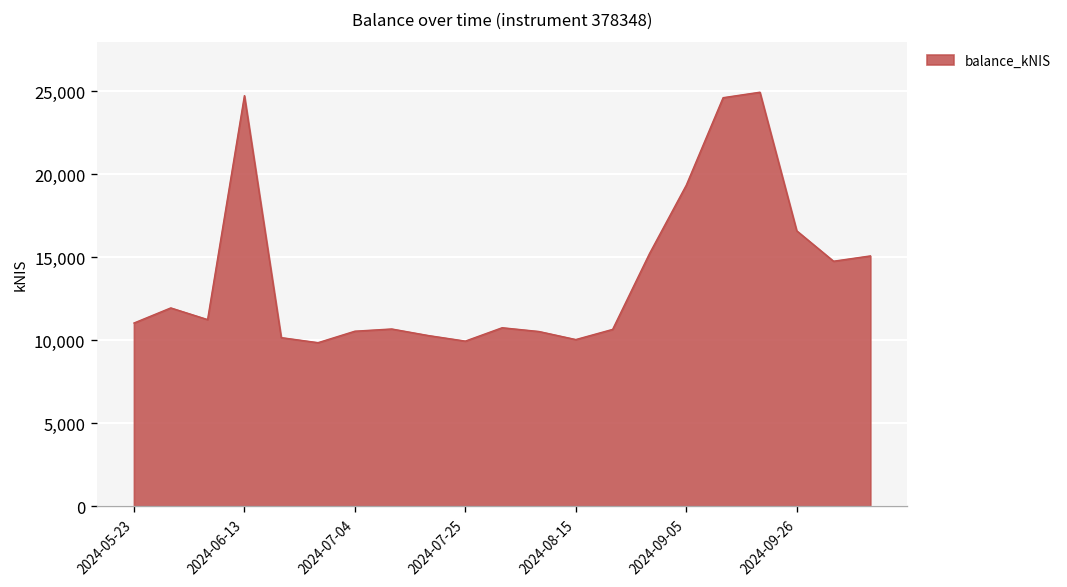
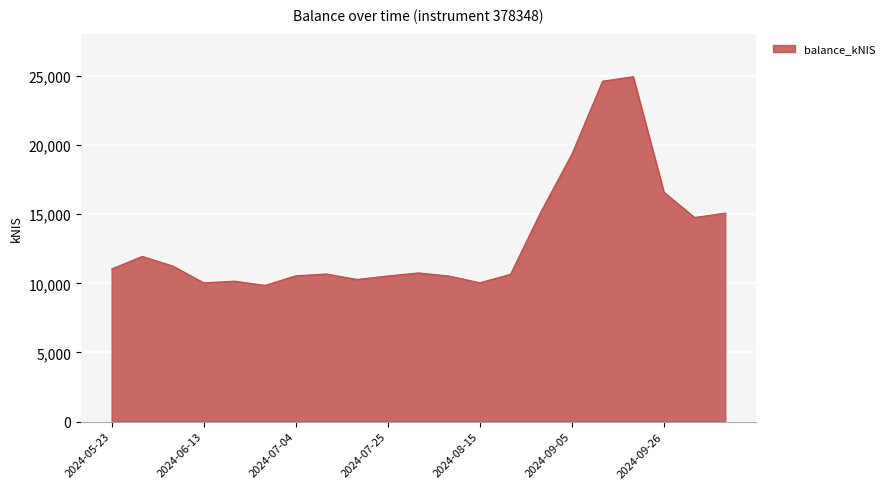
  {
    "2024-05-23": "11,000",
-   "2024-06-13": "24,700",
+   "2024-06-13": "10,000",
    "2024-07-04": "10,500",
-   "2024-07-25": "9,900",
+   "2024-07-25": "10,500",
    "2024-08-15": "10,000",
    "2024-09-05": "19,300",
    "2024-09-26": "16,600"
  }
